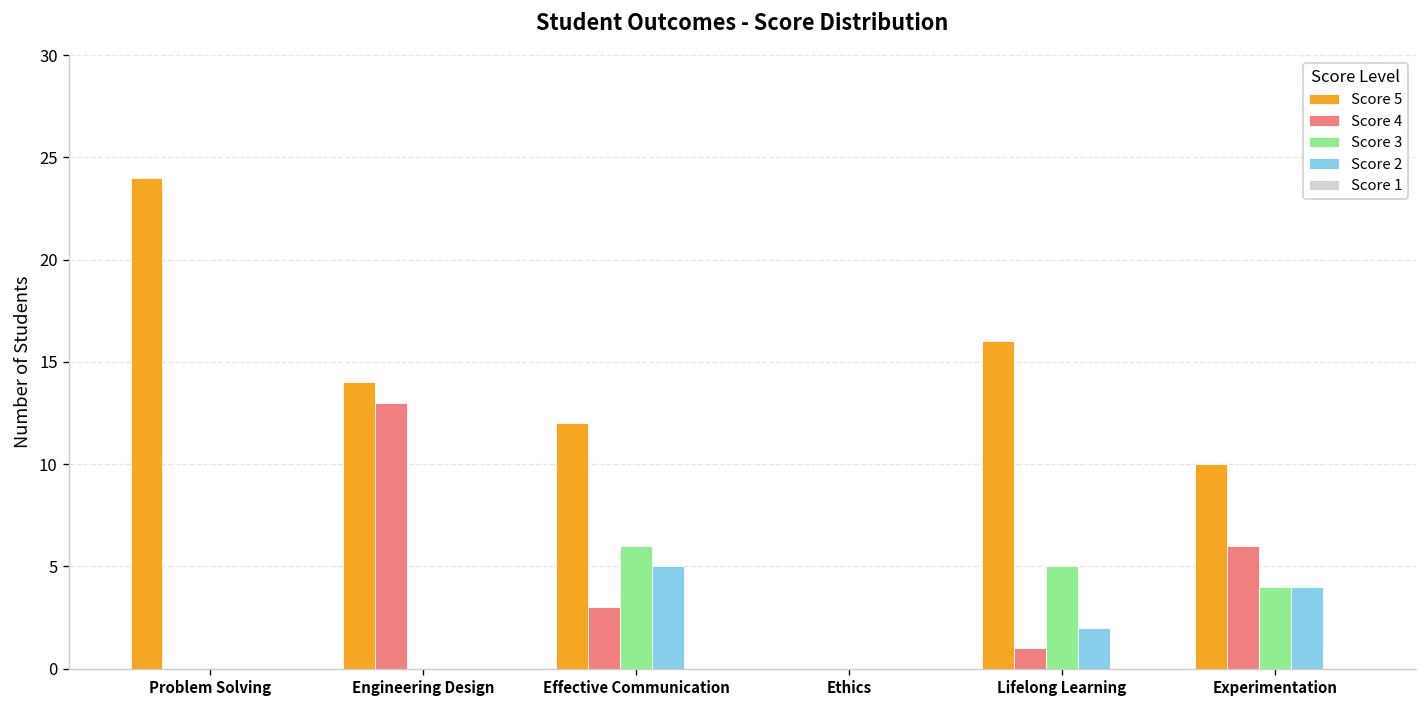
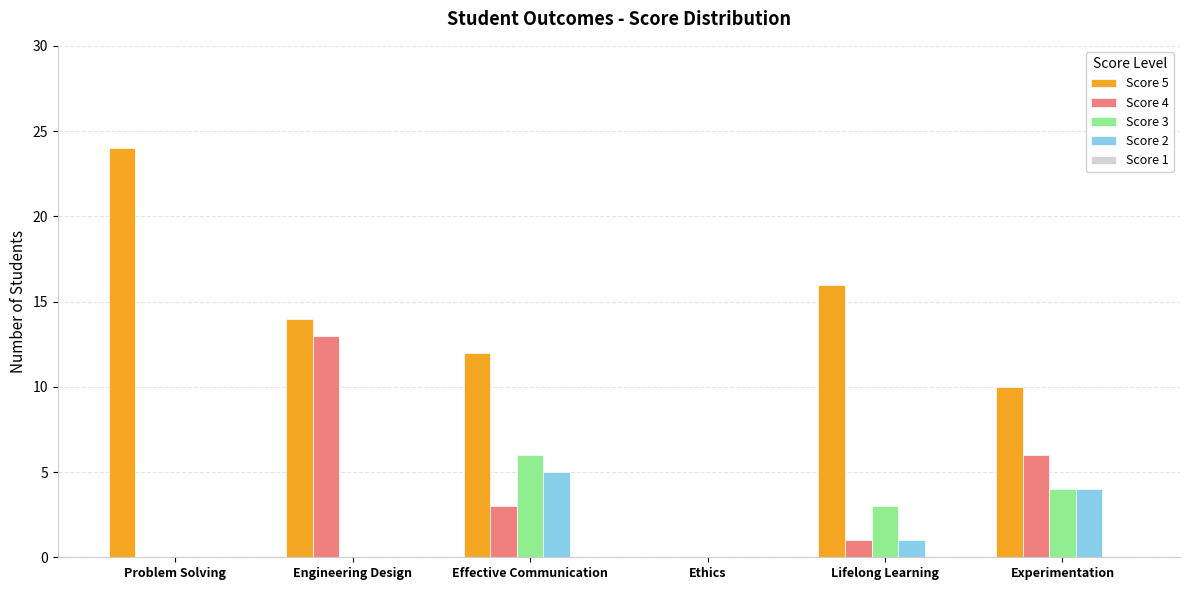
  {
    "Score 5": {
      "Problem Solving": 24,
      "Engineering Design": 14,
      "Effective Communication": 12,
      "Ethics": 0,
      "Lifelong Learning": 16,
      "Experimentation": 10
    },
    "Score 4": {
      "Problem Solving": 0,
      "Engineering Design": 13,
      "Effective Communication": 3,
      "Ethics": 0,
      "Lifelong Learning": 1,
      "Experimentation": 6
    },
    "Score 3": {
      "Problem Solving": 0,
      "Engineering Design": 0,
      "Effective Communication": 6,
      "Ethics": 0,
-     "Lifelong Learning": 5,
+     "Lifelong Learning": 3,
      "Experimentation": 4
    },
    "Score 2": {
      "Problem Solving": 0,
      "Engineering Design": 0,
      "Effective Communication": 5,
      "Ethics": 0,
-     "Lifelong Learning": 2,
+     "Lifelong Learning": 1,
      "Experimentation": 4
    },
    "Score 1": {
      "Problem Solving": 0,
      "Engineering Design": 0,
      "Effective Communication": 0,
      "Ethics": 0,
      "Lifelong Learning": 0,
      "Experimentation": 0
    }
  }
